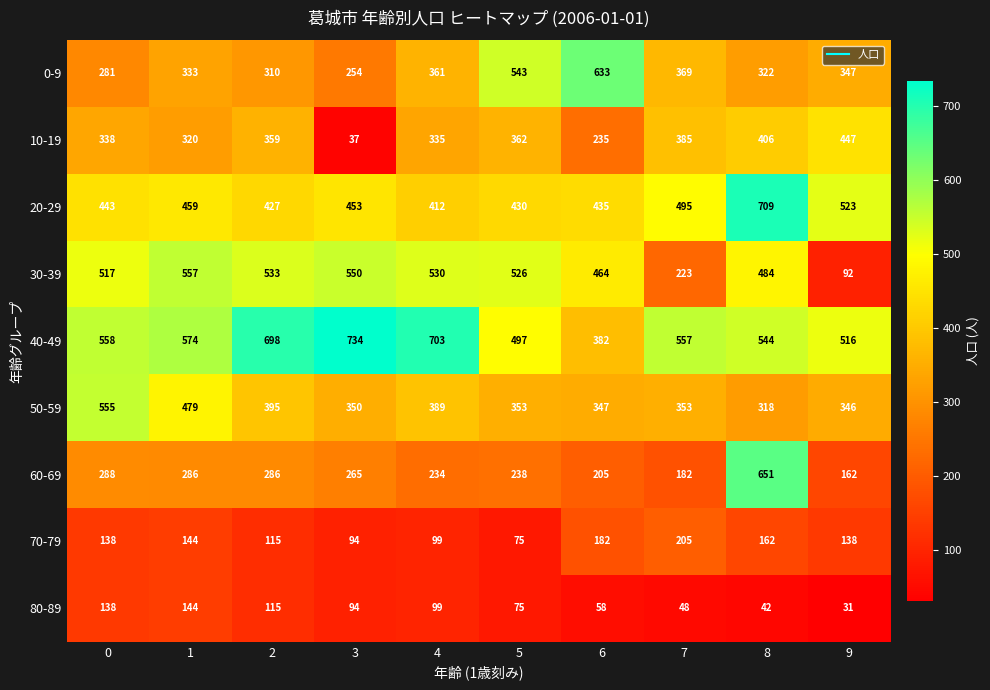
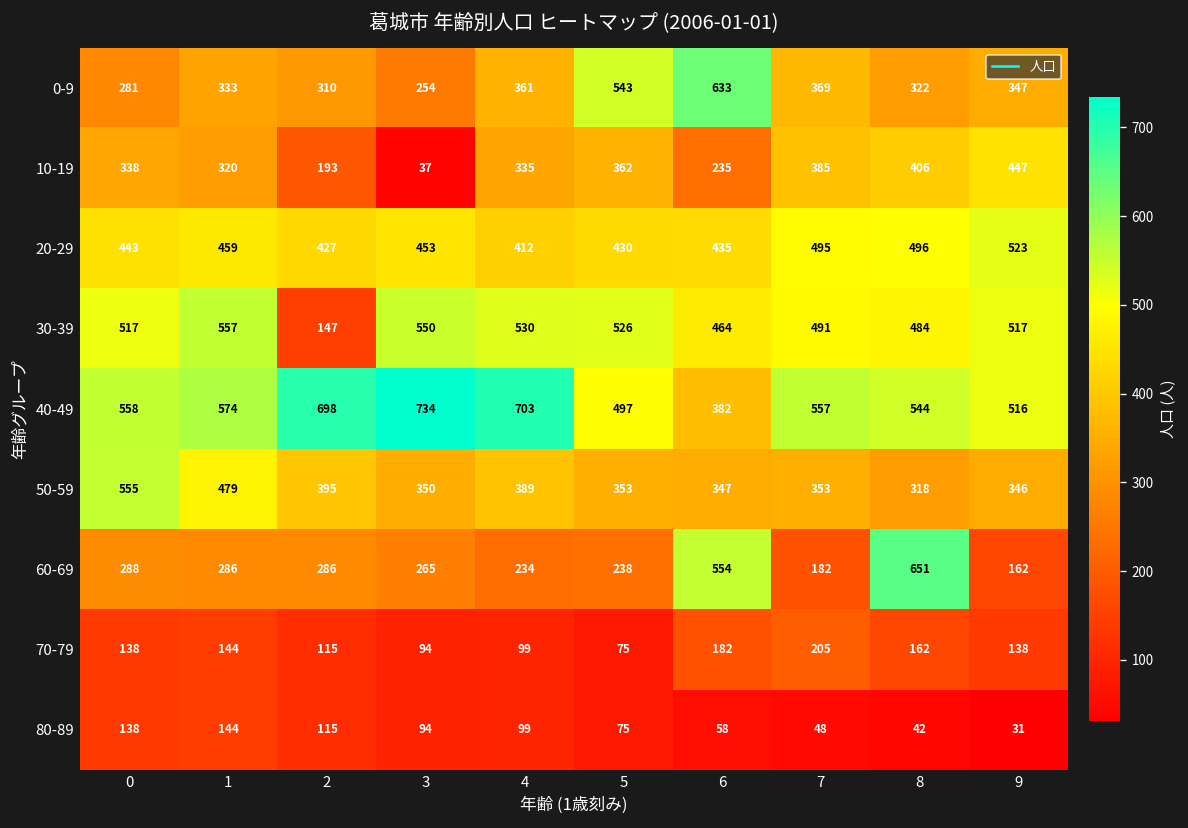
  {
    "0-9": {
      "0": 281,
      "1": 333,
      "2": 310,
      "3": 254,
      "4": 361,
      "5": 543,
      "6": 633,
      "7": 369,
      "8": 322,
      "9": 347
    },
    "10-19": {
      "0": 338,
      "1": 320,
-     "2": 359,
+     "2": 193,
      "3": 37,
      "4": 335,
      "5": 362,
      "6": 235,
      "7": 385,
      "8": 406,
      "9": 447
    },
    "20-29": {
      "0": 443,
      "1": 459,
      "2": 427,
      "3": 453,
      "4": 412,
      "5": 430,
      "6": 435,
      "7": 495,
-     "8": 709,
+     "8": 496,
      "9": 523
    },
    "30-39": {
      "0": 517,
      "1": 557,
-     "2": 533,
+     "2": 147,
      "3": 550,
      "4": 530,
      "5": 526,
      "6": 464,
-     "7": 223,
+     "7": 491,
      "8": 484,
-     "9": 92
+     "9": 517
    },
    "40-49": {
      "0": 558,
      "1": 574,
      "2": 698,
      "3": 734,
      "4": 703,
      "5": 497,
      "6": 382,
      "7": 557,
      "8": 544,
      "9": 516
    },
    "50-59": {
      "0": 555,
      "1": 479,
      "2": 395,
      "3": 350,
      "4": 389,
      "5": 353,
      "6": 347,
      "7": 353,
      "8": 318,
      "9": 346
    },
    "60-69": {
      "0": 288,
      "1": 286,
      "2": 286,
      "3": 265,
      "4": 234,
      "5": 238,
-     "6": 205,
+     "6": 554,
      "7": 182,
      "8": 651,
      "9": 162
    },
    "70-79": {
      "0": 138,
      "1": 144,
      "2": 115,
      "3": 94,
      "4": 99,
      "5": 75,
      "6": 182,
      "7": 205,
      "8": 162,
      "9": 138
    },
    "80-89": {
      "0": 138,
      "1": 144,
      "2": 115,
      "3": 94,
      "4": 99,
      "5": 75,
      "6": 58,
      "7": 48,
      "8": 42,
      "9": 31
    }
  }
